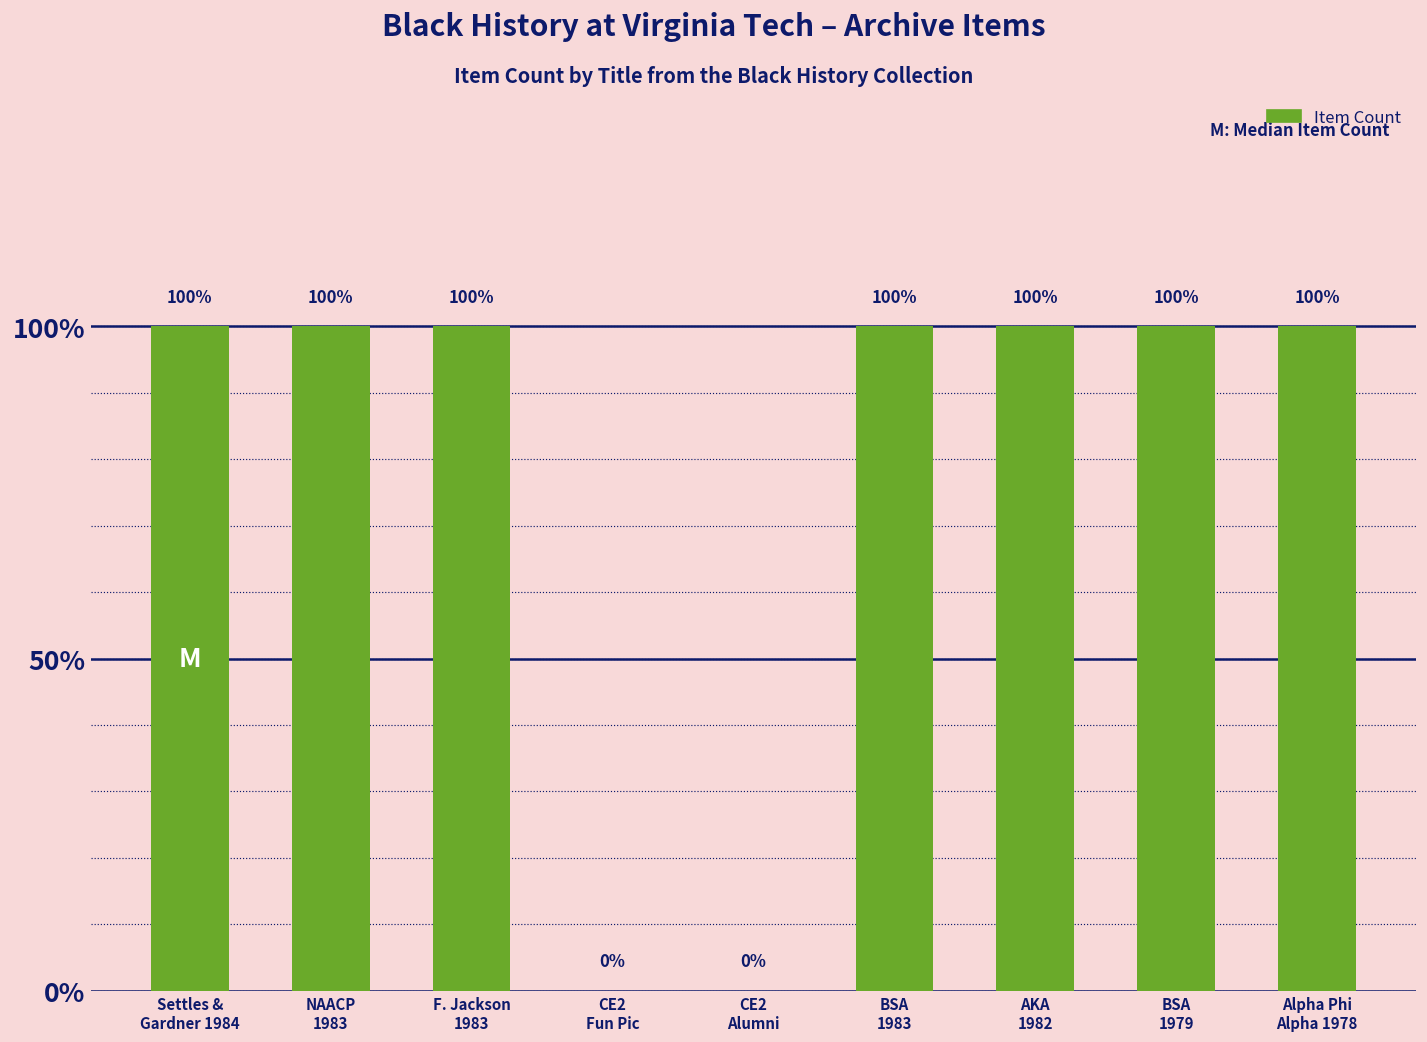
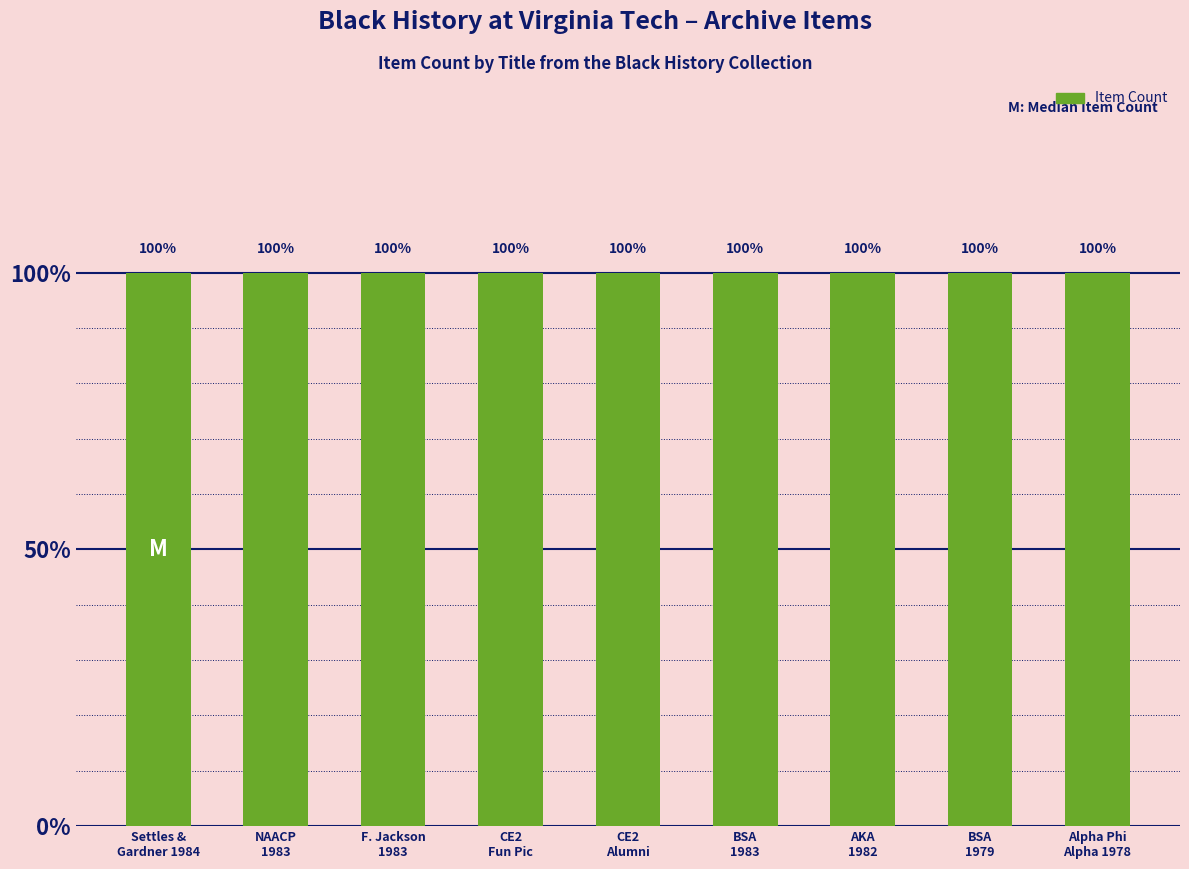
  {
    "Settles & Gardner 1984": "100%",
    "NAACP 1983": "100%",
    "F. Jackson 1983": "100%",
-   "CE2 Fun Pic": "0%",
-   "CE2 Alumni": "0%",
+   "CE2 Fun Pic": "100%",
+   "CE2 Alumni": "100%",
    "BSA 1983": "100%",
    "AKA 1982": "100%",
    "BSA 1979": "100%",
    "Alpha Phi Alpha 1978": "100%"
  }
